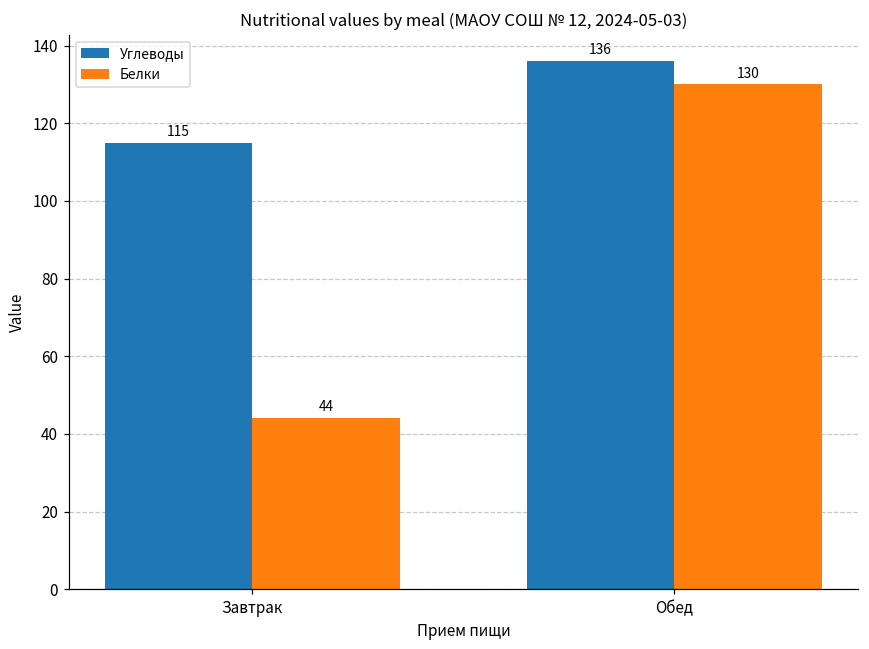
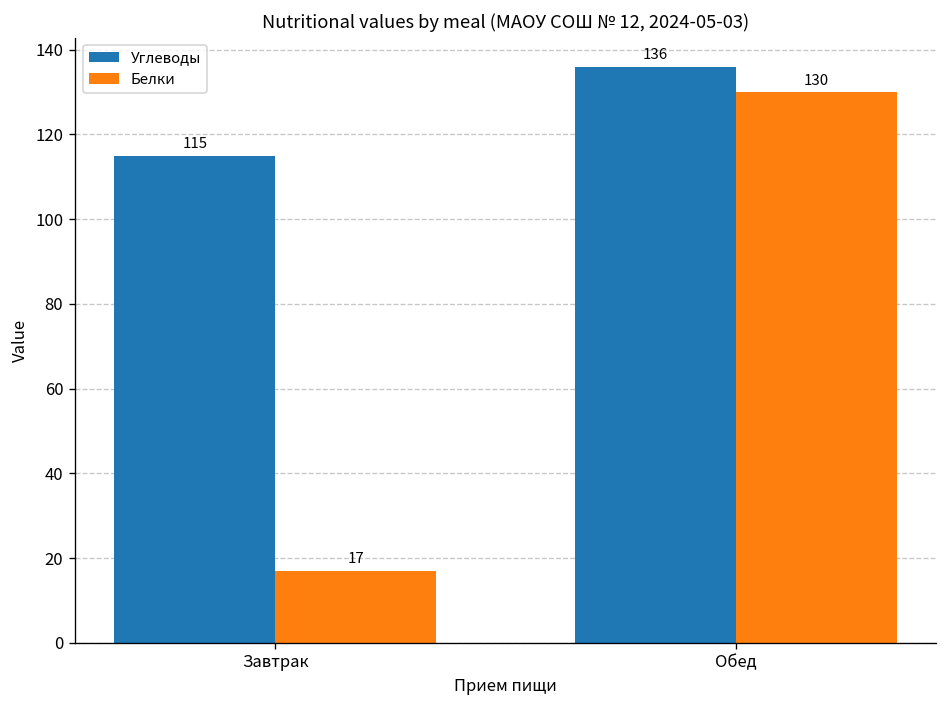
  {
    "Углеводы": {
      "Завтрак": 115,
      "Обед": 136
    },
    "Белки": {
-     "Завтрак": 44,
+     "Завтрак": 17,
      "Обед": 130
    }
  }
